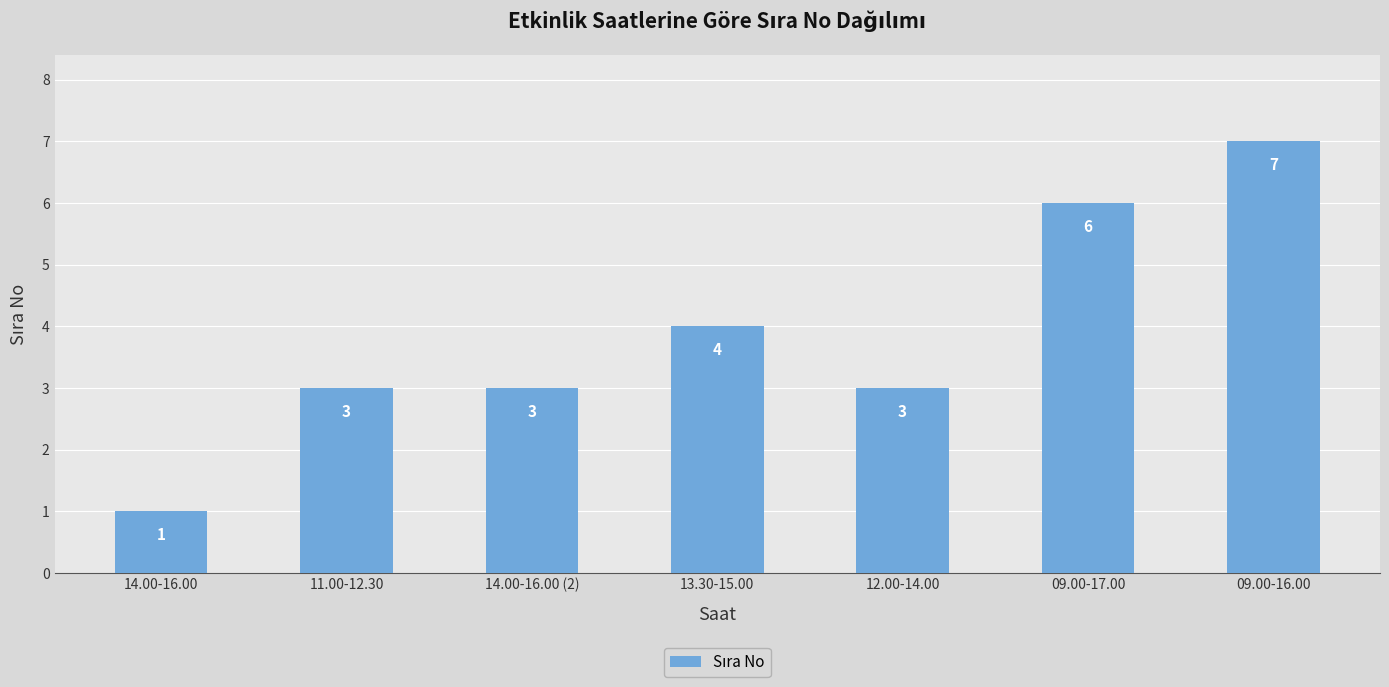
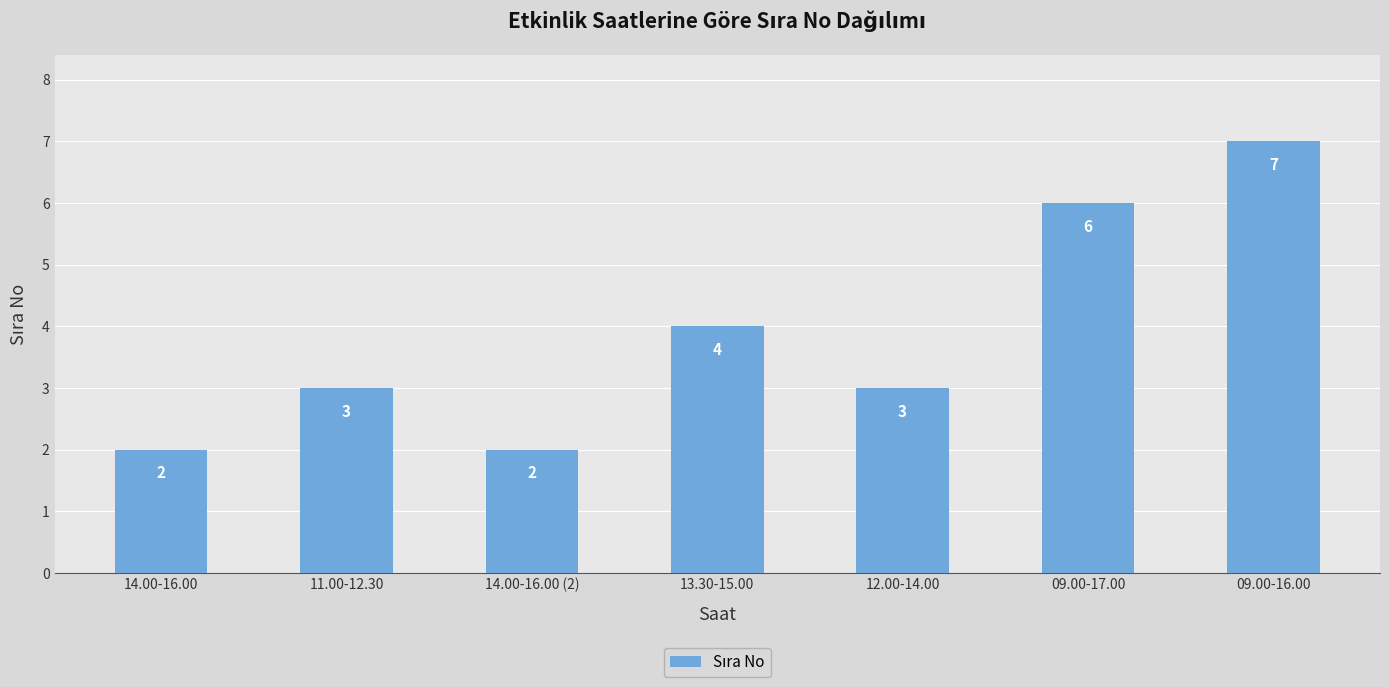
  {
-   "14.00-16.00": 1,
+   "14.00-16.00": 2,
    "11.00-12.30": 3,
-   "14.00-16.00 (2)": 3,
+   "14.00-16.00 (2)": 2,
    "13.30-15.00": 4,
    "12.00-14.00": 3,
    "09.00-17.00": 6,
    "09.00-16.00": 7
  }
